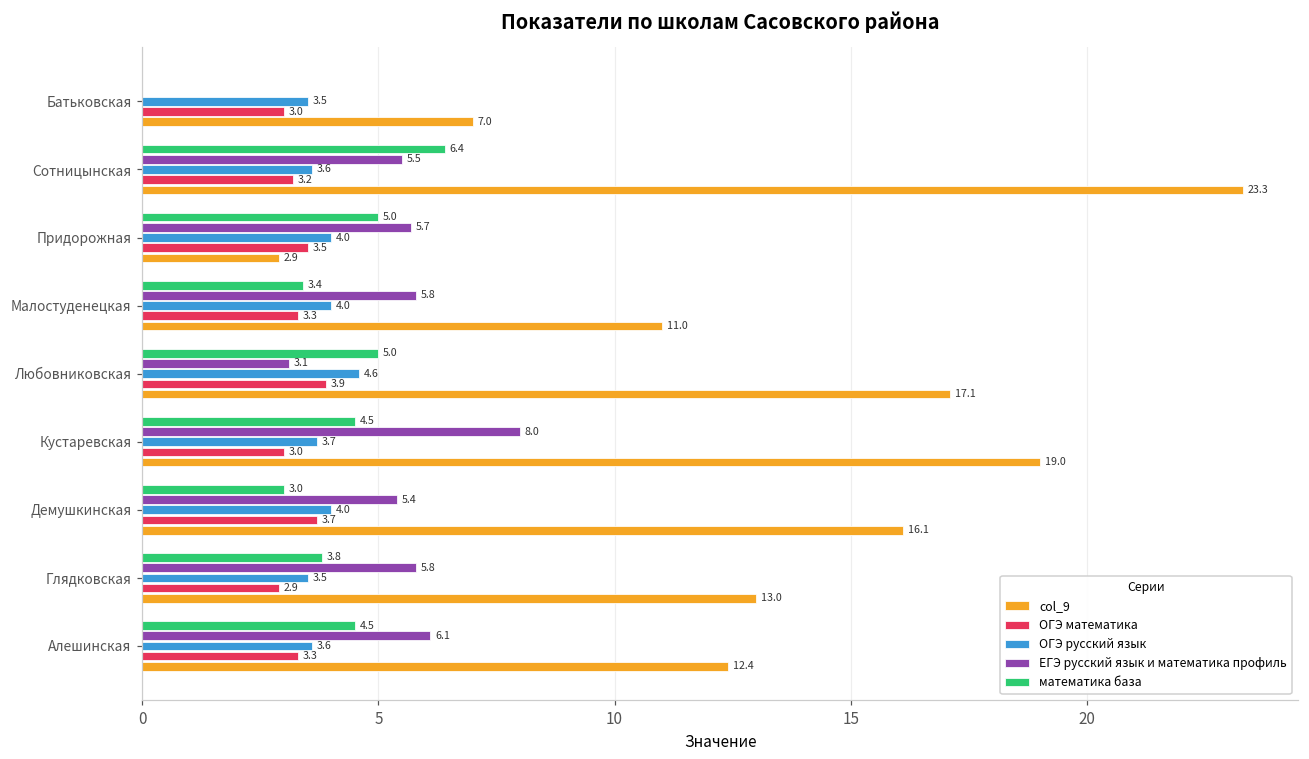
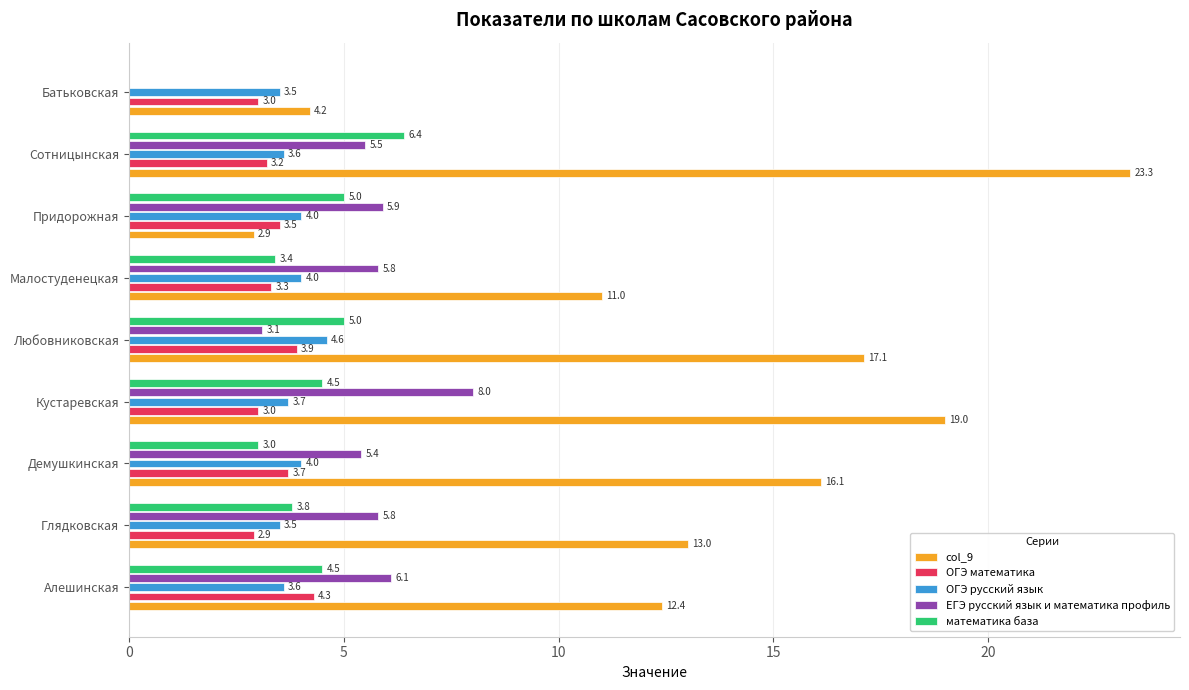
  {
    "col_9": {
-     "Батьковская": 7.0,
+     "Батьковская": 4.2,
      "Сотницынская": 23.3,
      "Придорожная": 2.9,
      "Малостуденецкая": 11.0,
      "Любовниковская": 17.1,
      "Кустаревская": 19.0,
      "Демушкинская": 16.1,
      "Глядковская": 13.0,
      "Алешинская": 12.4
    },
    "ОГЭ математика": {
      "Батьковская": 3.0,
      "Сотницынская": 3.2,
      "Придорожная": 3.5,
      "Малостуденецкая": 3.3,
      "Любовниковская": 3.9,
      "Кустаревская": 3.0,
      "Демушкинская": 3.7,
      "Глядковская": 2.9,
-     "Алешинская": 3.3
+     "Алешинская": 4.3
    },
    "ОГЭ русский язык": {
      "Батьковская": 3.5,
      "Сотницынская": 3.6,
      "Придорожная": 4.0,
      "Малостуденецкая": 4.0,
      "Любовниковская": 4.6,
      "Кустаревская": 3.7,
      "Демушкинская": 4.0,
      "Глядковская": 3.5,
      "Алешинская": 3.6
    },
    "ЕГЭ русский язык и математика профиль": {
      "Сотницынская": 5.5,
-     "Придорожная": 5.7,
+     "Придорожная": 5.9,
      "Малостуденецкая": 5.8,
      "Любовниковская": 3.1,
      "Кустаревская": 8.0,
      "Демушкинская": 5.4,
      "Глядковская": 5.8,
      "Алешинская": 6.1
    },
    "математика база": {
      "Сотницынская": 6.4,
      "Придорожная": 5.0,
      "Малостуденецкая": 3.4,
      "Любовниковская": 5.0,
      "Кустаревская": 4.5,
      "Демушкинская": 3.0,
      "Глядковская": 3.8,
      "Алешинская": 4.5
    }
  }
